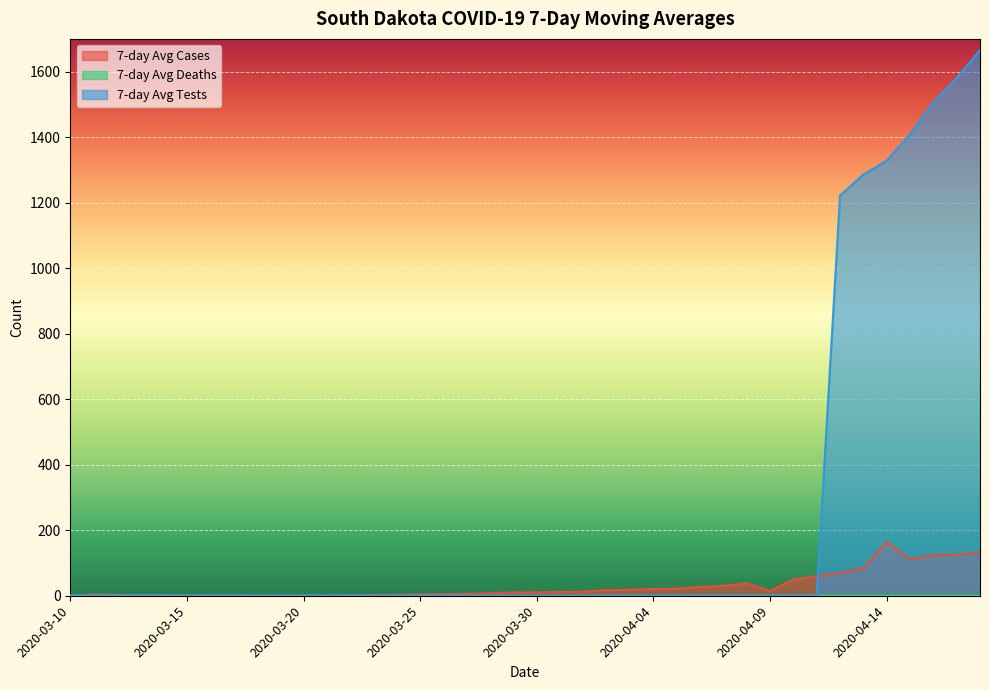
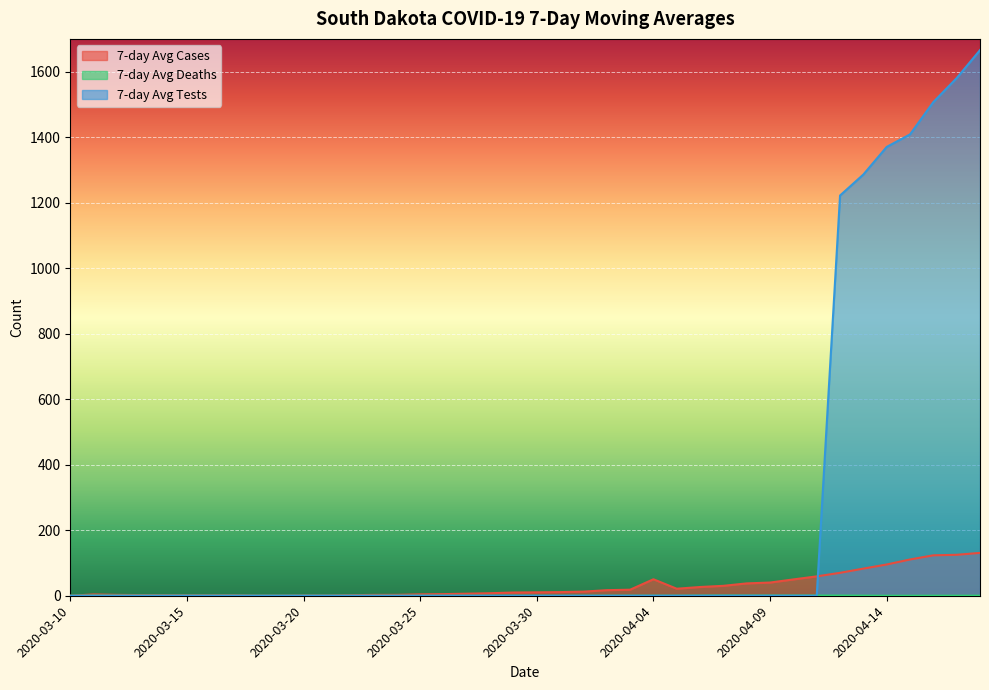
  {
    "7-day Avg Cases": {
      "2020-03-30": 10,
-     "2020-04-04": 20,
-     "2020-04-09": 10,
-     "2020-04-14": 160
+     "2020-04-04": 50,
+     "2020-04-09": 40,
+     "2020-04-14": 100
    },
    "7-day Avg Deaths": {
      "2020-04-14": 0
    },
    "7-day Avg Tests": {
-     "2020-04-14": 1330
+     "2020-04-14": 1370
    }
  }
